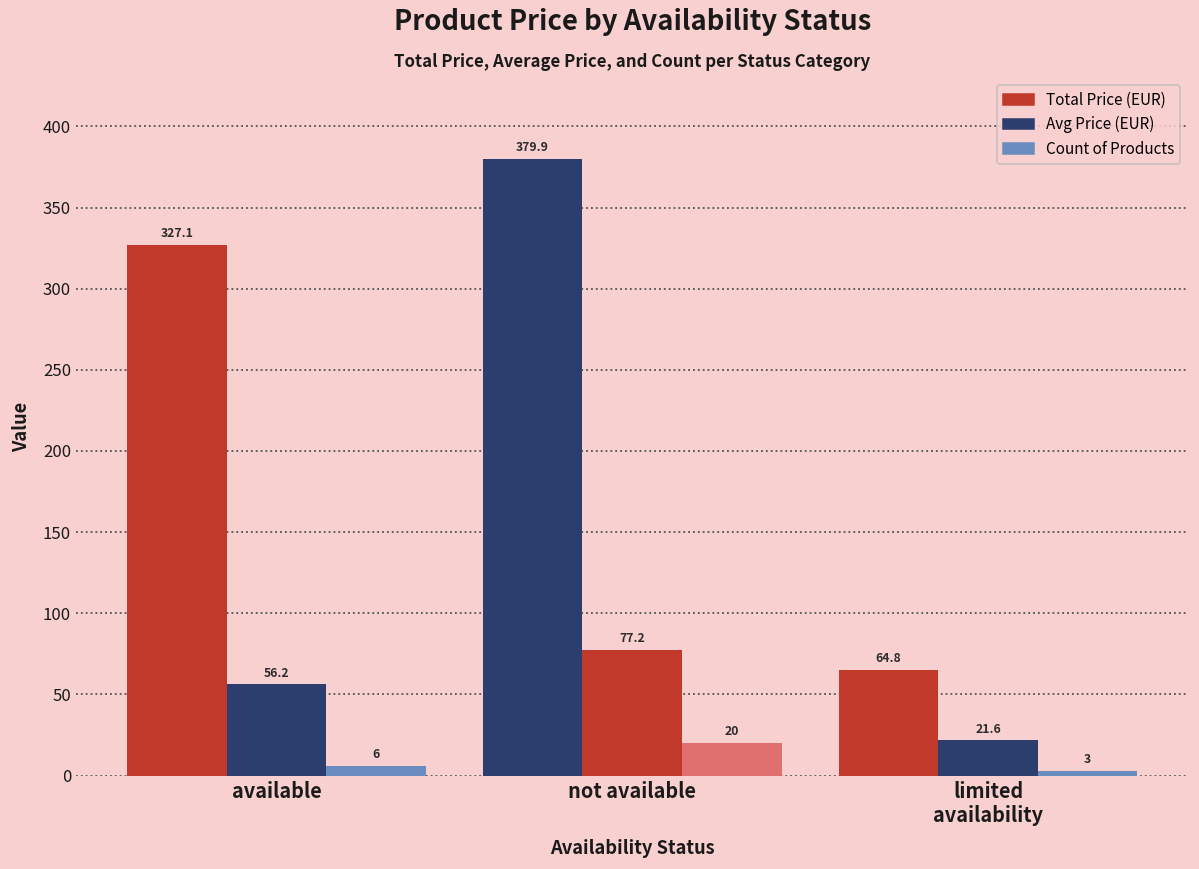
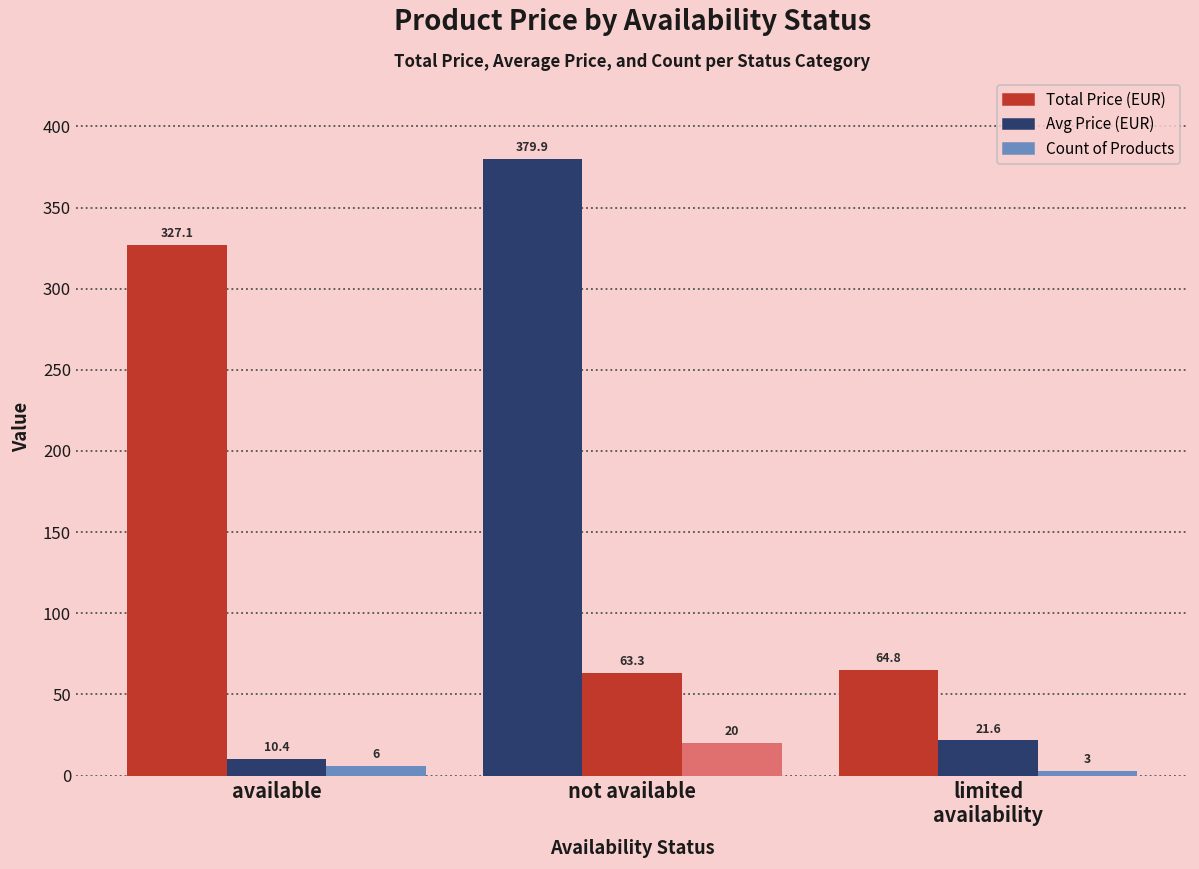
  {
    "Total Price (EUR)": {
      "available": 327.1,
      "not available": 379.9,
      "limited availability": 64.8
    },
    "Avg Price (EUR)": {
-     "available": 56.2,
-     "not available": 77.2,
+     "available": 10.4,
+     "not available": 63.3,
      "limited availability": 21.6
    },
    "Count of Products": {
      "available": 6,
      "not available": 20,
      "limited availability": 3
    }
  }
